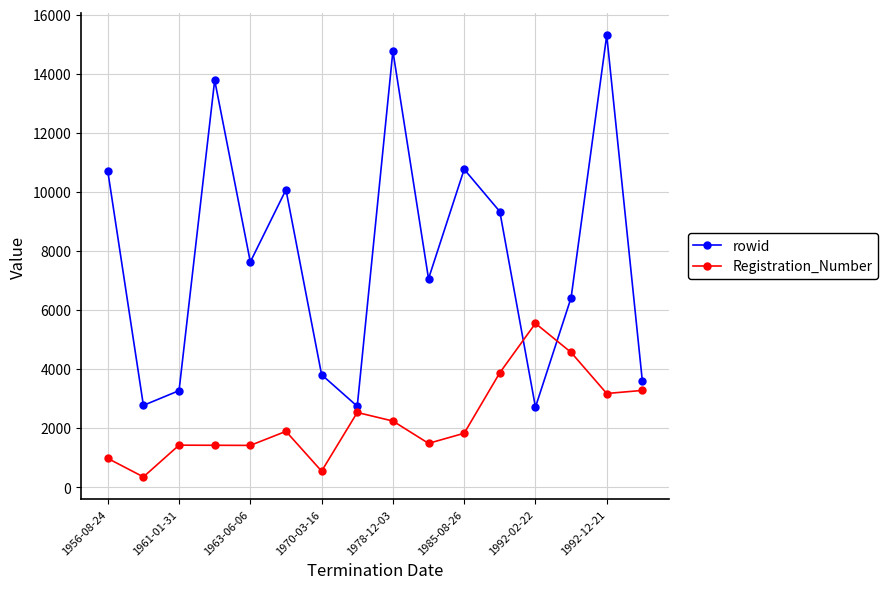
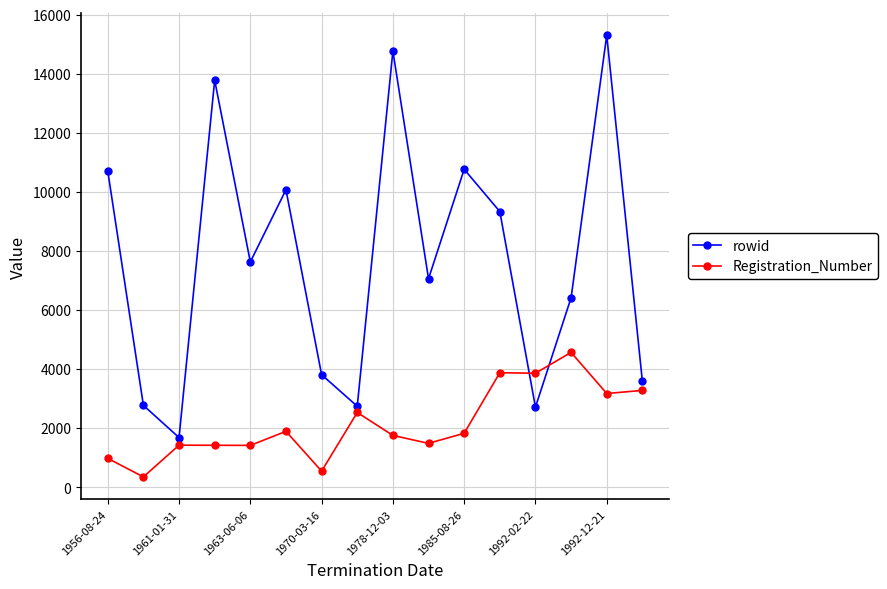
  {
    "rowid": {
      "1956-08-24": 10700,
-     "1961-01-31": 3300,
+     "1961-01-31": 1700,
      "1963-06-06": 7600,
      "1970-03-16": 3800,
      "1978-12-03": 14800,
      "1985-08-26": 10800,
      "1992-02-22": 2700,
      "1992-12-21": 15300
    },
    "Registration_Number": {
      "1956-08-24": 1000,
      "1961-01-31": 1400,
      "1963-06-06": 1400,
      "1970-03-16": 500,
-     "1978-12-03": 2200,
+     "1978-12-03": 1800,
      "1985-08-26": 1800,
-     "1992-02-22": 5500,
+     "1992-02-22": 3900,
      "1992-12-21": 3200
    }
  }
